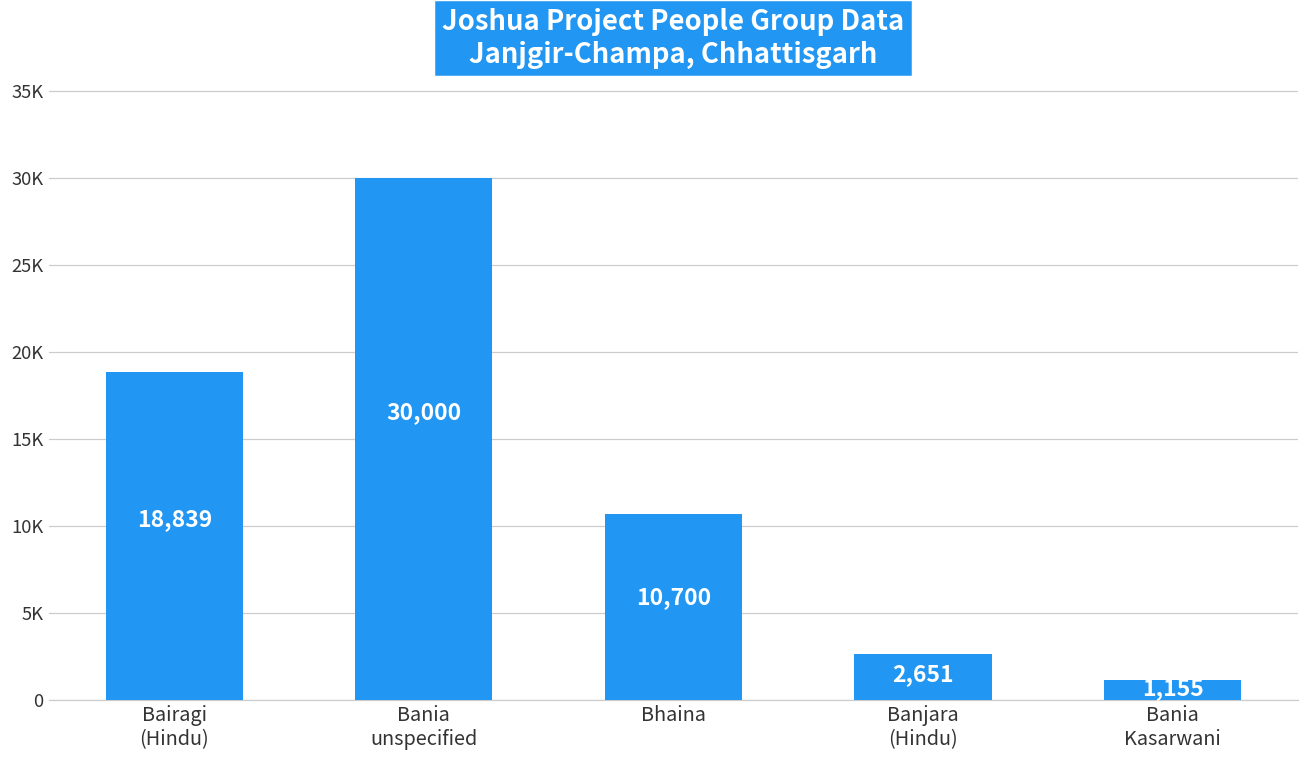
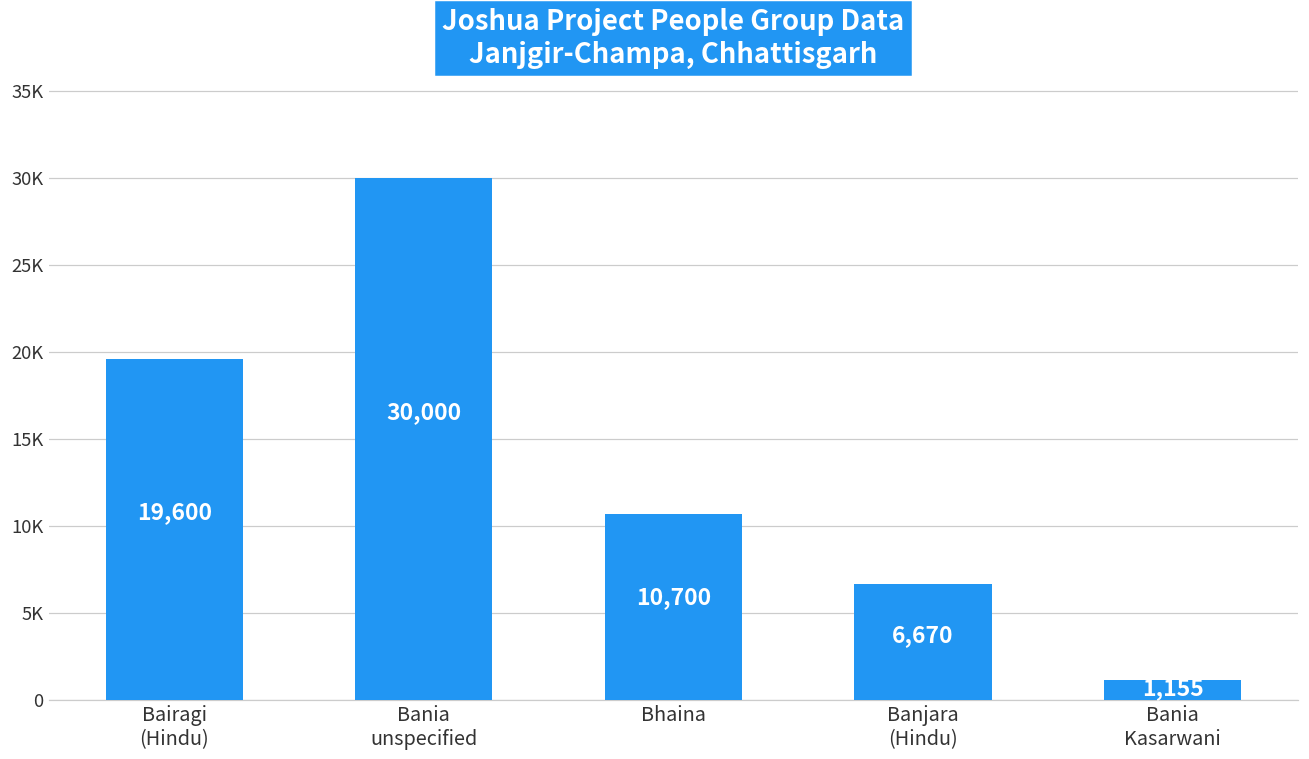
  {
-   "Bairagi (Hindu)": "18,839",
+   "Bairagi (Hindu)": "19,600",
    "Bania unspecified": "30,000",
    "Bhaina": "10,700",
-   "Banjara (Hindu)": "2,651",
+   "Banjara (Hindu)": "6,670",
    "Bania Kasarwani": "1,155"
  }
